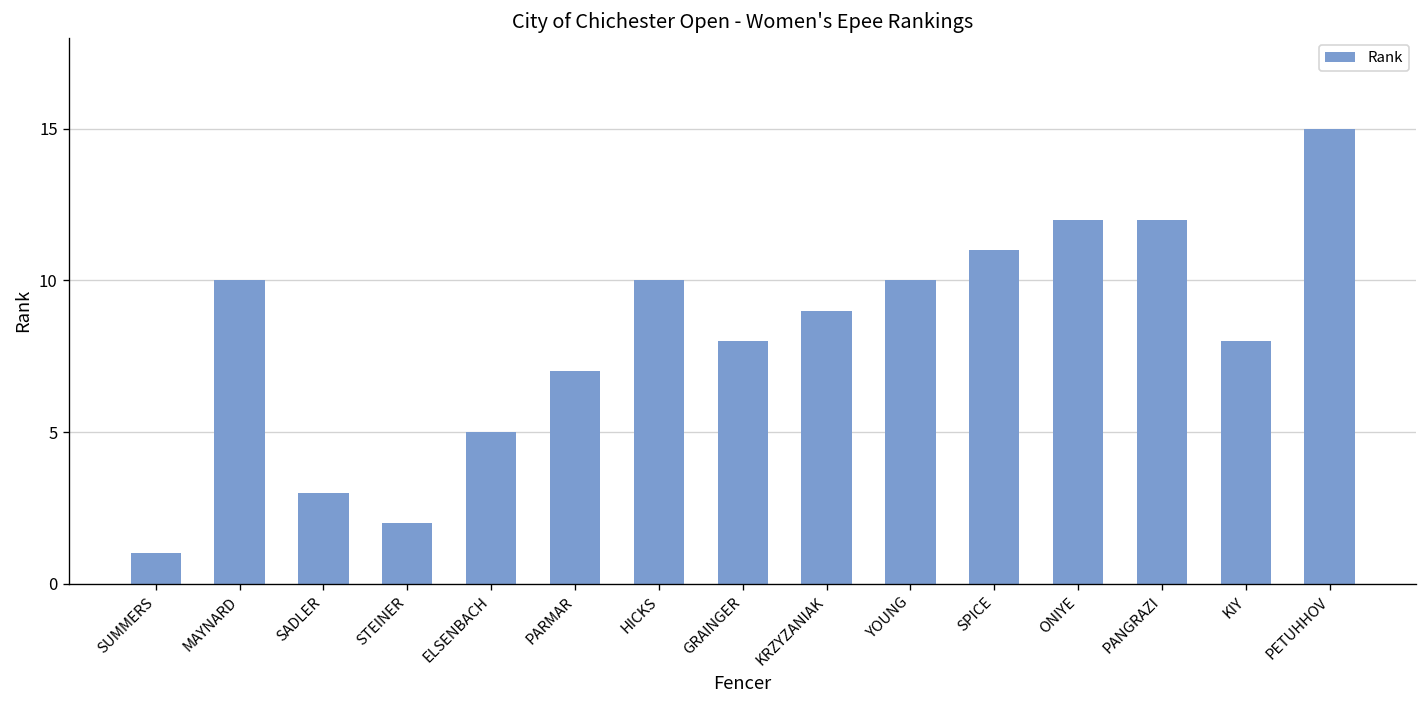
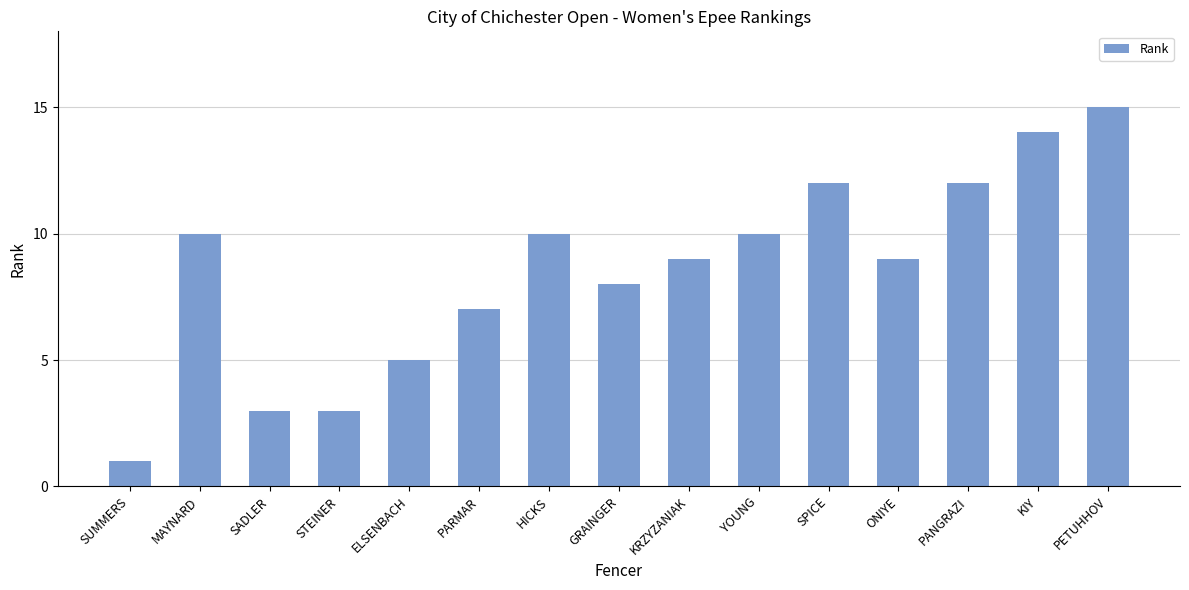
  {
    "SUMMERS": 1,
    "MAYNARD": 10,
    "SADLER": 3,
-   "STEINER": 2,
+   "STEINER": 3,
    "ELSENBACH": 5,
    "PARMAR": 7,
    "HICKS": 10,
    "GRAINGER": 8,
    "KRZYZANIAK": 9,
    "YOUNG": 10,
-   "SPICE": 11,
-   "ONIYE": 12,
+   "SPICE": 12,
+   "ONIYE": 9,
    "PANGRAZI": 12,
-   "KIY": 8,
+   "KIY": 14,
    "PETUHHOV": 15
  }
